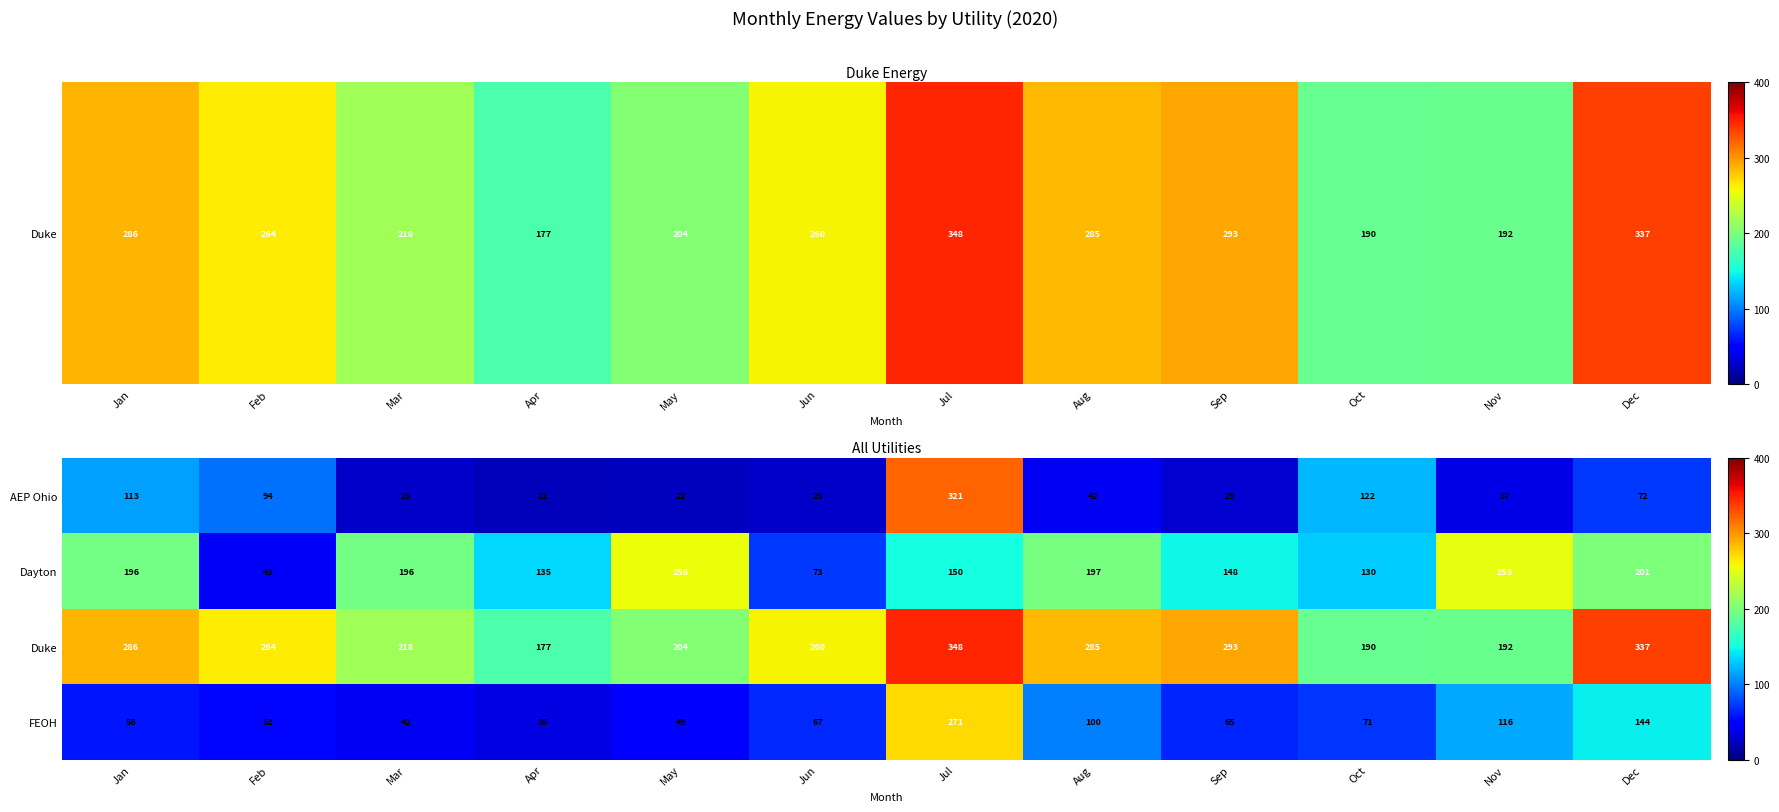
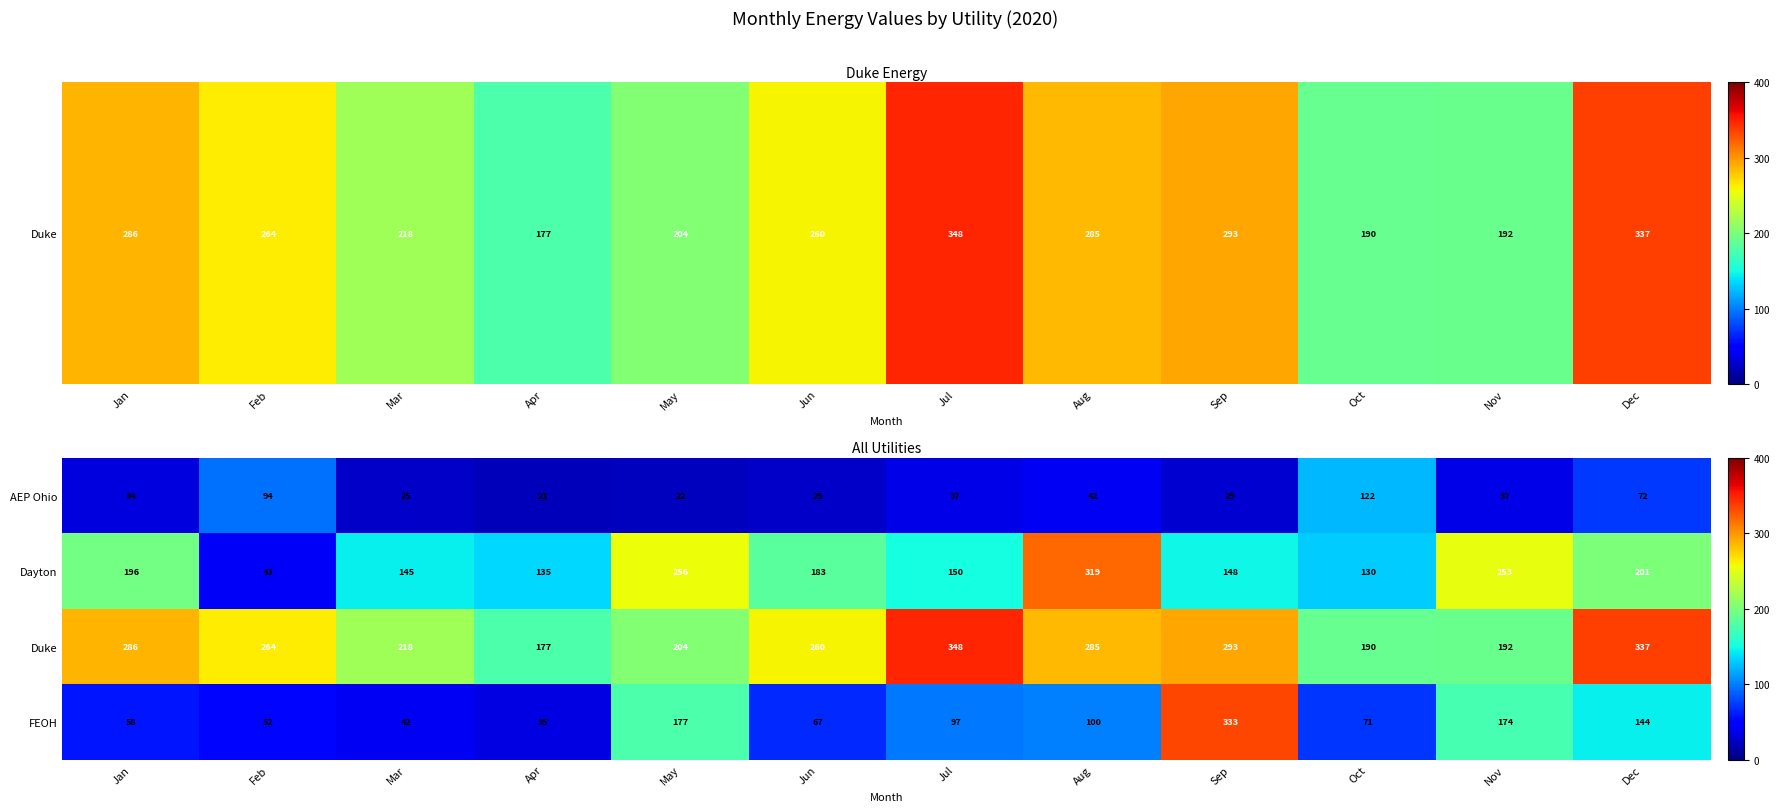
  {
    "Duke Energy": {
      "Duke": {
        "Jan": 286,
        "Feb": 264,
        "Mar": 218,
        "Apr": 177,
        "May": 204,
        "Jun": 260,
        "Jul": 348,
        "Aug": 285,
        "Sep": 293,
        "Oct": 190,
        "Nov": 192,
        "Dec": 337
      }
    },
    "All Utilities": {
      "AEP Ohio": {
-       "Jan": 113,
+       "Jan": 34,
        "Feb": 94,
        "Mar": 25,
        "Apr": 21,
        "May": 22,
        "Jun": 25,
-       "Jul": 321,
+       "Jul": 37,
        "Aug": 42,
        "Sep": 29,
        "Oct": 122,
        "Nov": 37,
        "Dec": 72
      },
      "Dayton": {
        "Jan": 196,
        "Feb": 43,
-       "Mar": 196,
+       "Mar": 145,
        "Apr": 135,
        "May": 256,
-       "Jun": 73,
+       "Jun": 183,
        "Jul": 150,
-       "Aug": 197,
+       "Aug": 319,
        "Sep": 148,
        "Oct": 130,
        "Nov": 253,
        "Dec": 201
      },
      "Duke": {
        "Jan": 286,
        "Feb": 264,
        "Mar": 218,
        "Apr": 177,
        "May": 204,
        "Jun": 260,
        "Jul": 348,
        "Aug": 285,
        "Sep": 293,
        "Oct": 190,
        "Nov": 192,
        "Dec": 337
      },
      "FEOH": {
        "Jan": 58,
        "Feb": 52,
        "Mar": 42,
        "Apr": 35,
-       "May": 49,
+       "May": 177,
        "Jun": 67,
-       "Jul": 271,
+       "Jul": 97,
        "Aug": 100,
-       "Sep": 65,
+       "Sep": 333,
        "Oct": 71,
-       "Nov": 116,
+       "Nov": 174,
        "Dec": 144
      }
    }
  }
